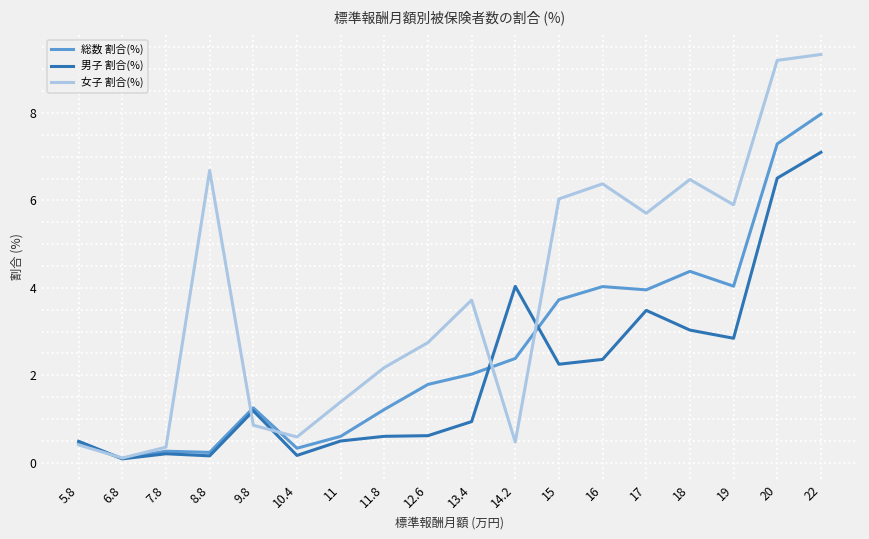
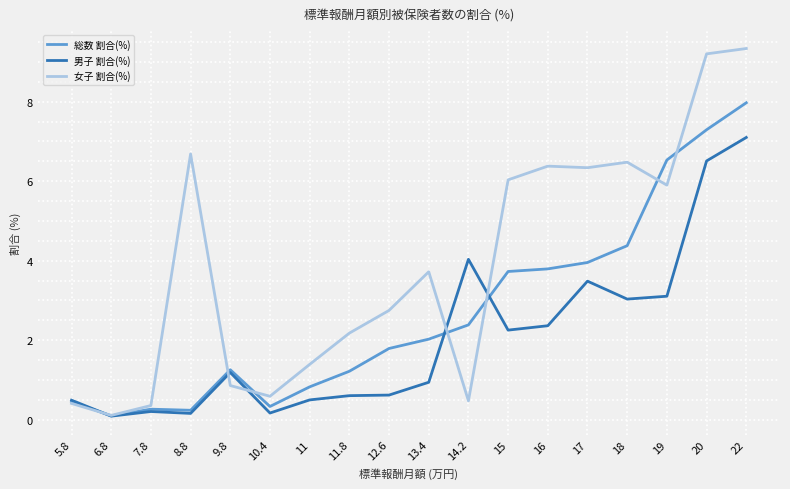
  {
    "総数 割合(%)": {
      "8.8": 0.2,
      "9.8": 1.3,
      "10.4": 0.3,
-     "11": 0.6,
+     "11": 0.8,
      "11.8": 1.2,
      "12.6": 1.8,
      "13.4": 2.0,
      "14.2": 2.4,
      "15": 3.7,
-     "16": 4.0,
+     "16": 3.8,
      "17": 4.0,
      "18": 4.4,
-     "19": 4.0,
+     "19": 6.5,
      "20": 7.3,
      "22": 8.0
    },
    "男子 割合(%)": {
      "8.8": 0.2,
      "9.8": 1.2,
      "10.4": 0.2,
      "11": 0.5,
      "11.8": 0.6,
      "12.6": 0.6,
      "13.4": 0.9,
      "14.2": 4.0,
      "15": 2.3,
      "16": 2.4,
      "17": 3.5,
      "18": 3.0,
-     "19": 2.8,
+     "19": 3.1,
      "20": 6.5,
      "22": 7.1
    },
    "女子 割合(%)": {
      "7.8": 0.4,
      "8.8": 6.7,
      "9.8": 0.9,
      "10.4": 0.6,
      "11": 1.4,
      "11.8": 2.2,
      "12.6": 2.7,
      "13.4": 3.7,
      "14.2": 0.5,
      "15": 6.0,
      "16": 6.4,
-     "17": 5.7,
+     "17": 6.3,
      "18": 6.5,
      "19": 5.9,
      "20": 9.2,
      "22": 9.3
    }
  }
